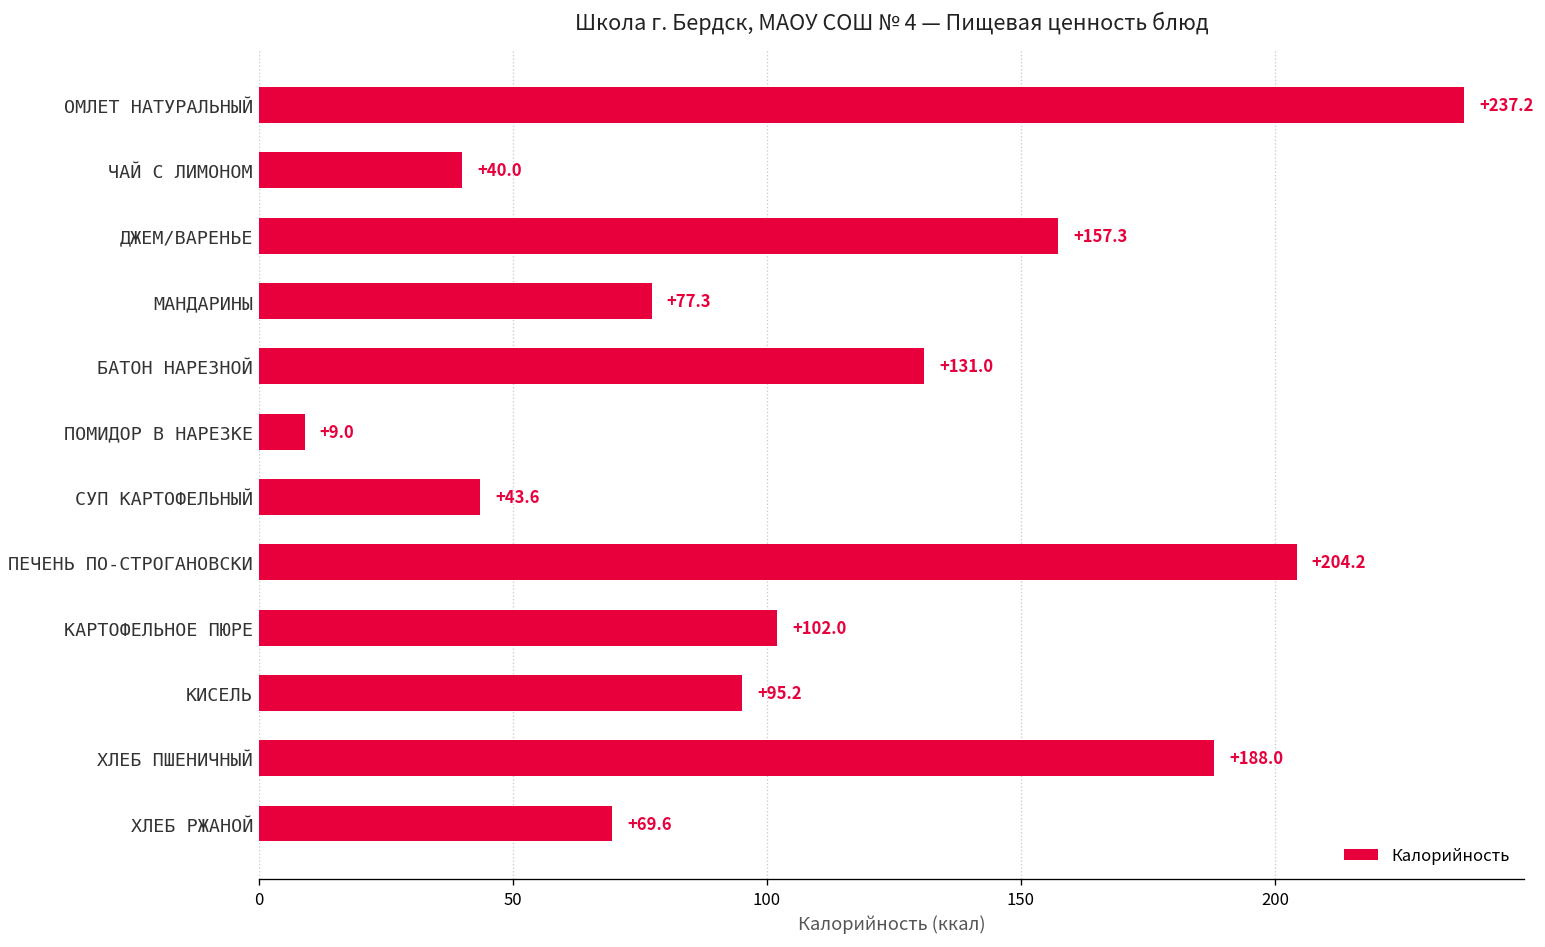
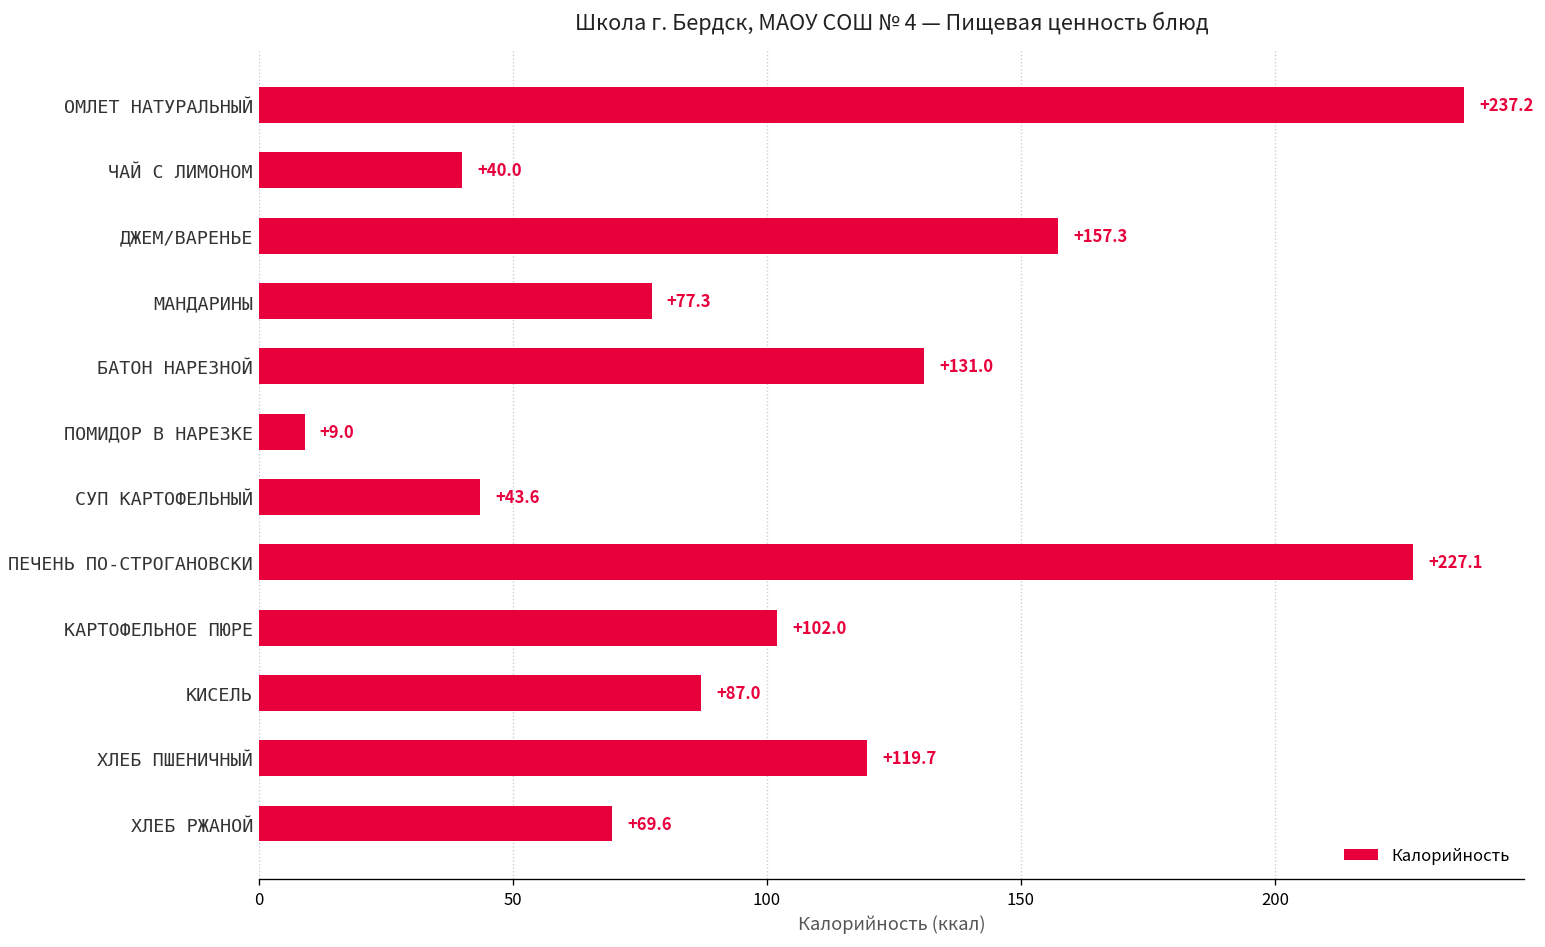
  {
    "ОМЛЕТ НАТУРАЛЬНЫЙ": "+237.2",
    "ЧАЙ С ЛИМОНОМ": "+40.0",
    "ДЖЕМ/ВАРЕНЬЕ": "+157.3",
    "МАНДАРИНЫ": "+77.3",
    "БАТОН НАРЕЗНОЙ": "+131.0",
    "ПОМИДОР В НАРЕЗКЕ": "+9.0",
    "СУП КАРТОФЕЛЬНЫЙ": "+43.6",
-   "ПЕЧЕНЬ ПО-СТРОГАНОВСКИ": "+204.2",
+   "ПЕЧЕНЬ ПО-СТРОГАНОВСКИ": "+227.1",
    "КАРТОФЕЛЬНОЕ ПЮРЕ": "+102.0",
-   "КИСЕЛЬ": "+95.2",
-   "ХЛЕБ ПШЕНИЧНЫЙ": "+188.0",
+   "КИСЕЛЬ": "+87.0",
+   "ХЛЕБ ПШЕНИЧНЫЙ": "+119.7",
    "ХЛЕБ РЖАНОЙ": "+69.6"
  }
